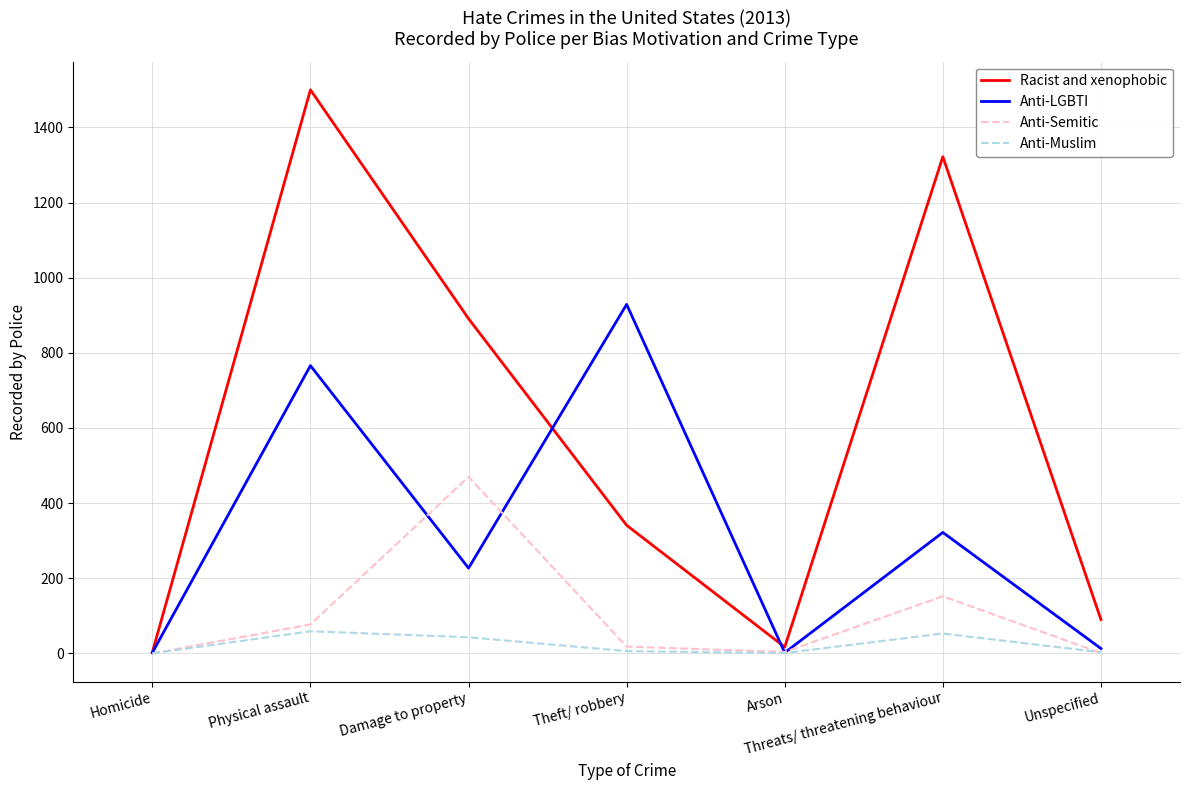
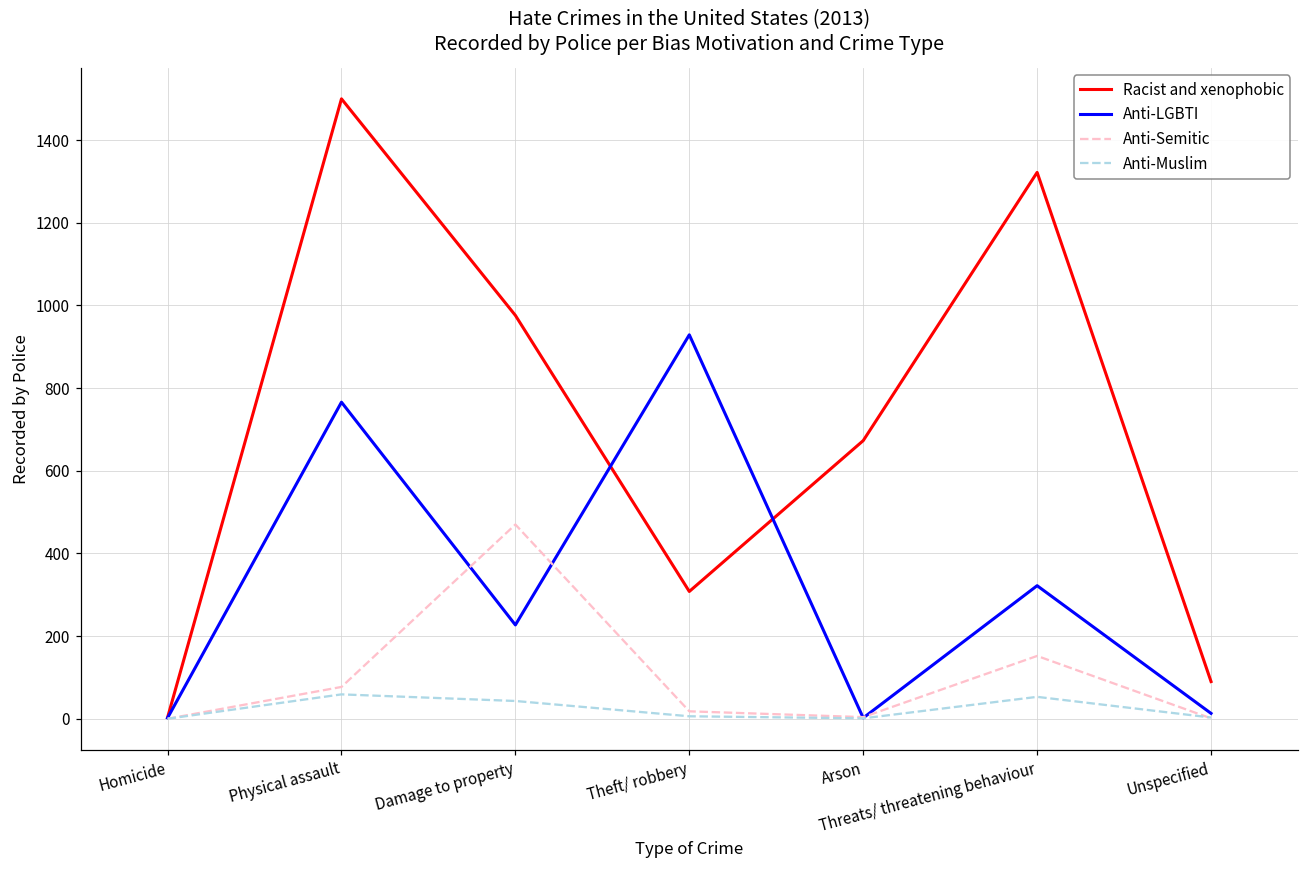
  {
    "Racist and xenophobic": {
      "Physical assault": 1500,
-     "Damage to property": 890,
-     "Theft/ robbery": 340,
-     "Arson": 20,
+     "Damage to property": 980,
+     "Theft/ robbery": 310,
+     "Arson": 670,
      "Threats/ threatening behaviour": 1320,
      "Unspecified": 90
    },
    "Anti-LGBTI": {
      "Physical assault": 770,
      "Damage to property": 230,
      "Theft/ robbery": 930,
      "Threats/ threatening behaviour": 320,
      "Unspecified": 10
    },
    "Anti-Semitic": {
      "Physical assault": 80,
      "Damage to property": 470,
      "Theft/ robbery": 20,
      "Threats/ threatening behaviour": 150
    },
    "Anti-Muslim": {
      "Physical assault": 60,
      "Damage to property": 40,
      "Theft/ robbery": 10,
      "Threats/ threatening behaviour": 50
    }
  }
